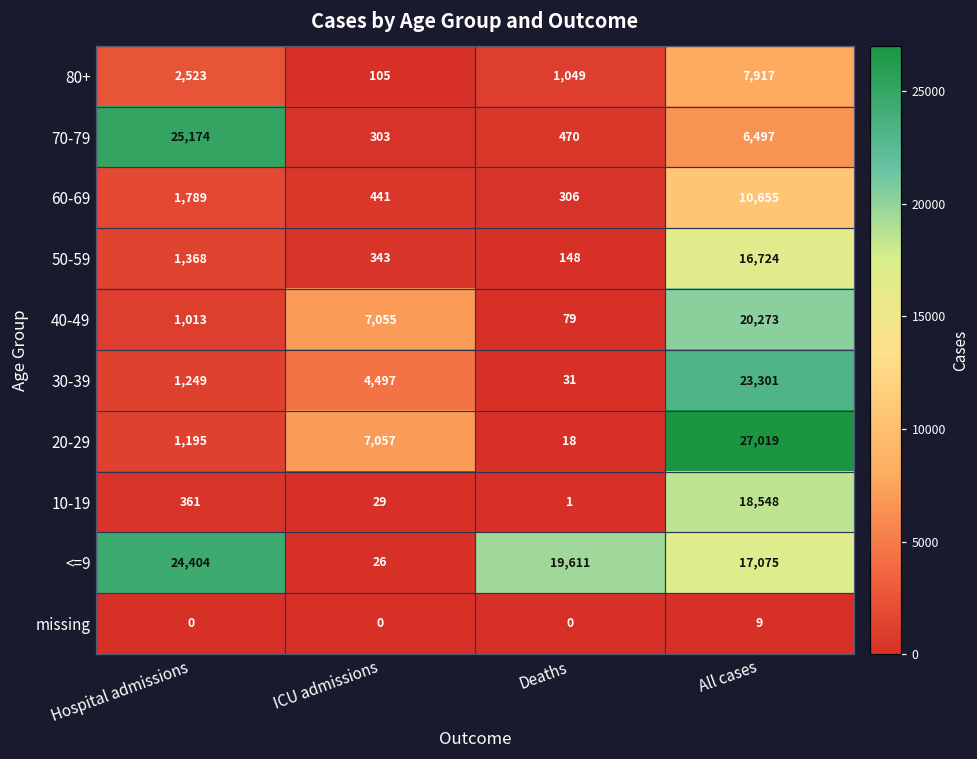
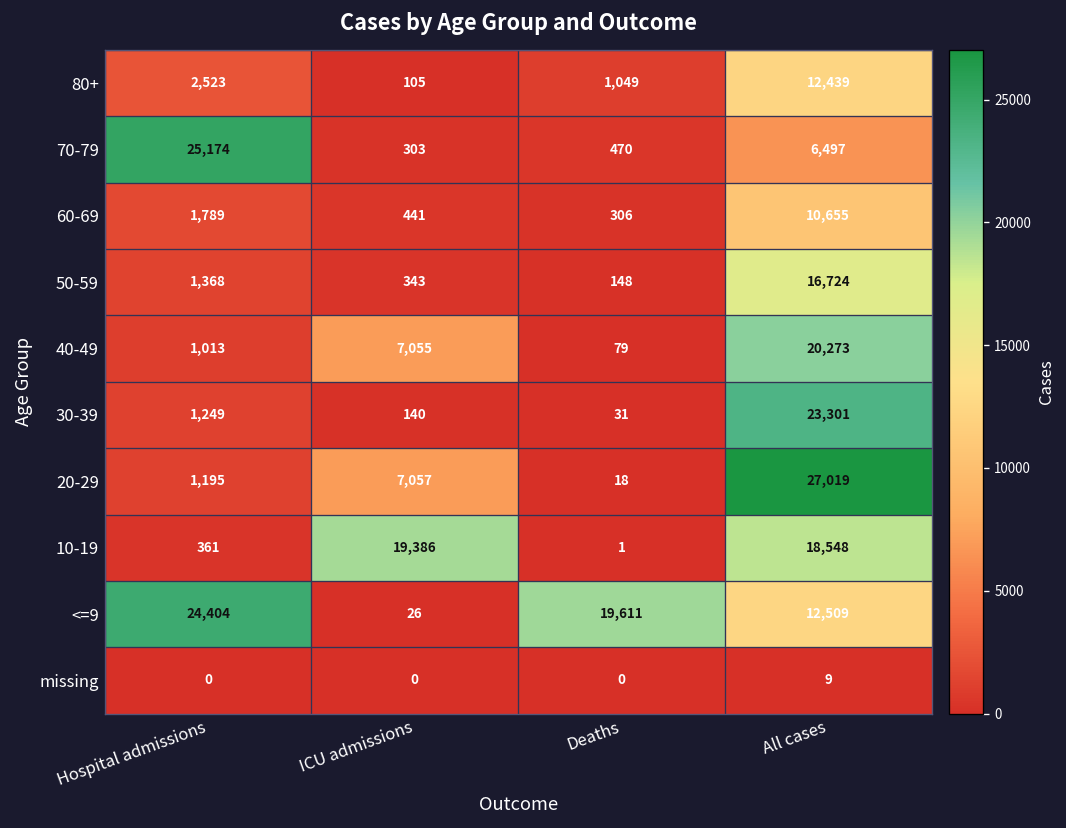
  {
    "80+": {
      "Hospital admissions": "2,523",
      "ICU admissions": "105",
      "Deaths": "1,049",
-     "All cases": "7,917"
+     "All cases": "12,439"
    },
    "70-79": {
      "Hospital admissions": "25,174",
      "ICU admissions": "303",
      "Deaths": "470",
      "All cases": "6,497"
    },
    "60-69": {
      "Hospital admissions": "1,789",
      "ICU admissions": "441",
      "Deaths": "306",
      "All cases": "10,655"
    },
    "50-59": {
      "Hospital admissions": "1,368",
      "ICU admissions": "343",
      "Deaths": "148",
      "All cases": "16,724"
    },
    "40-49": {
      "Hospital admissions": "1,013",
      "ICU admissions": "7,055",
      "Deaths": "79",
      "All cases": "20,273"
    },
    "30-39": {
      "Hospital admissions": "1,249",
-     "ICU admissions": "4,497",
+     "ICU admissions": "140",
      "Deaths": "31",
      "All cases": "23,301"
    },
    "20-29": {
      "Hospital admissions": "1,195",
      "ICU admissions": "7,057",
      "Deaths": "18",
      "All cases": "27,019"
    },
    "10-19": {
      "Hospital admissions": "361",
-     "ICU admissions": "29",
+     "ICU admissions": "19,386",
      "Deaths": "1",
      "All cases": "18,548"
    },
    "<=9": {
      "Hospital admissions": "24,404",
      "ICU admissions": "26",
      "Deaths": "19,611",
-     "All cases": "17,075"
+     "All cases": "12,509"
    },
    "missing": {
      "Hospital admissions": "0",
      "ICU admissions": "0",
      "Deaths": "0",
      "All cases": "9"
    }
  }
